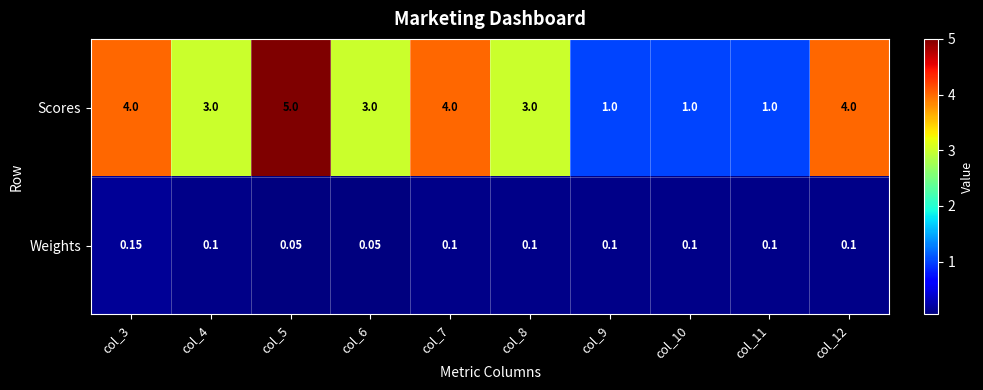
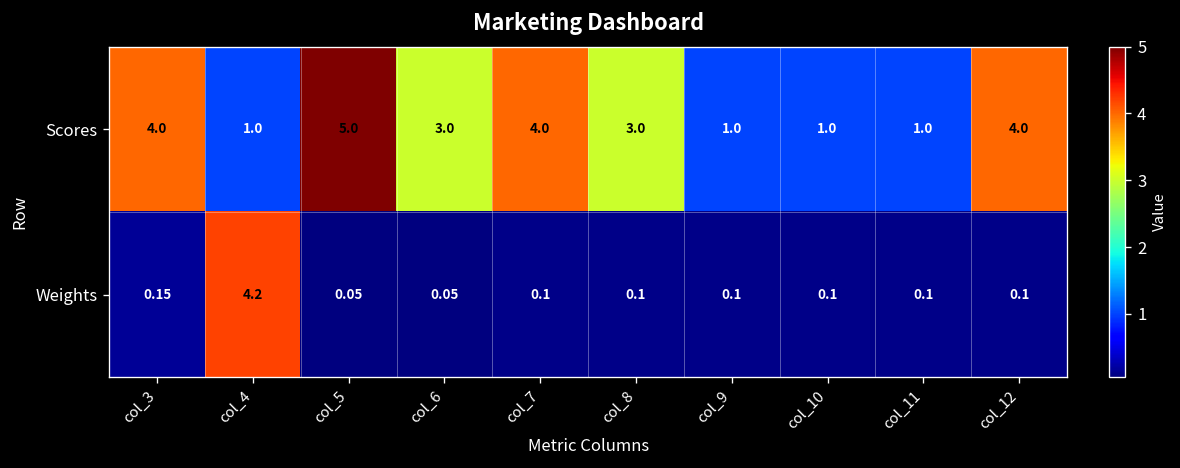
  {
    "Scores": {
      "col_3": 4.0,
-     "col_4": 3.0,
+     "col_4": 1.0,
      "col_5": 5.0,
      "col_6": 3.0,
      "col_7": 4.0,
      "col_8": 3.0,
      "col_9": 1.0,
      "col_10": 1.0,
      "col_11": 1.0,
      "col_12": 4.0
    },
    "Weights": {
      "col_3": 0.15,
-     "col_4": 0.1,
+     "col_4": 4.2,
      "col_5": 0.05,
      "col_6": 0.05,
      "col_7": 0.1,
      "col_8": 0.1,
      "col_9": 0.1,
      "col_10": 0.1,
      "col_11": 0.1,
      "col_12": 0.1
    }
  }
